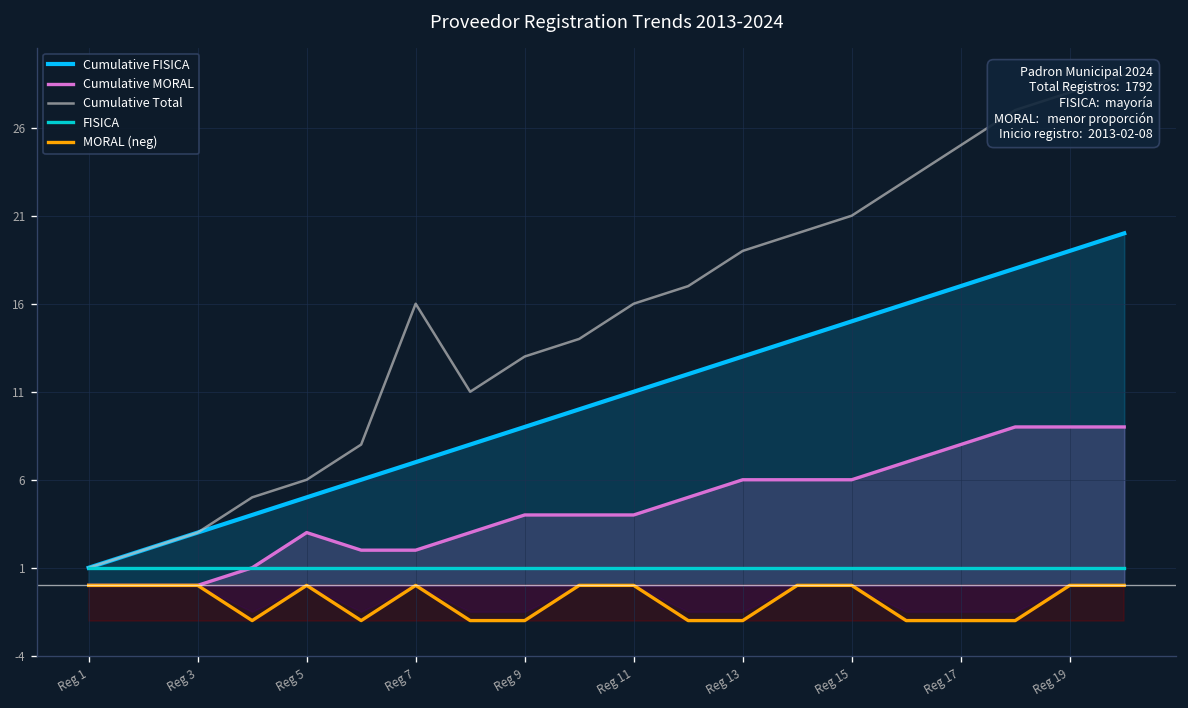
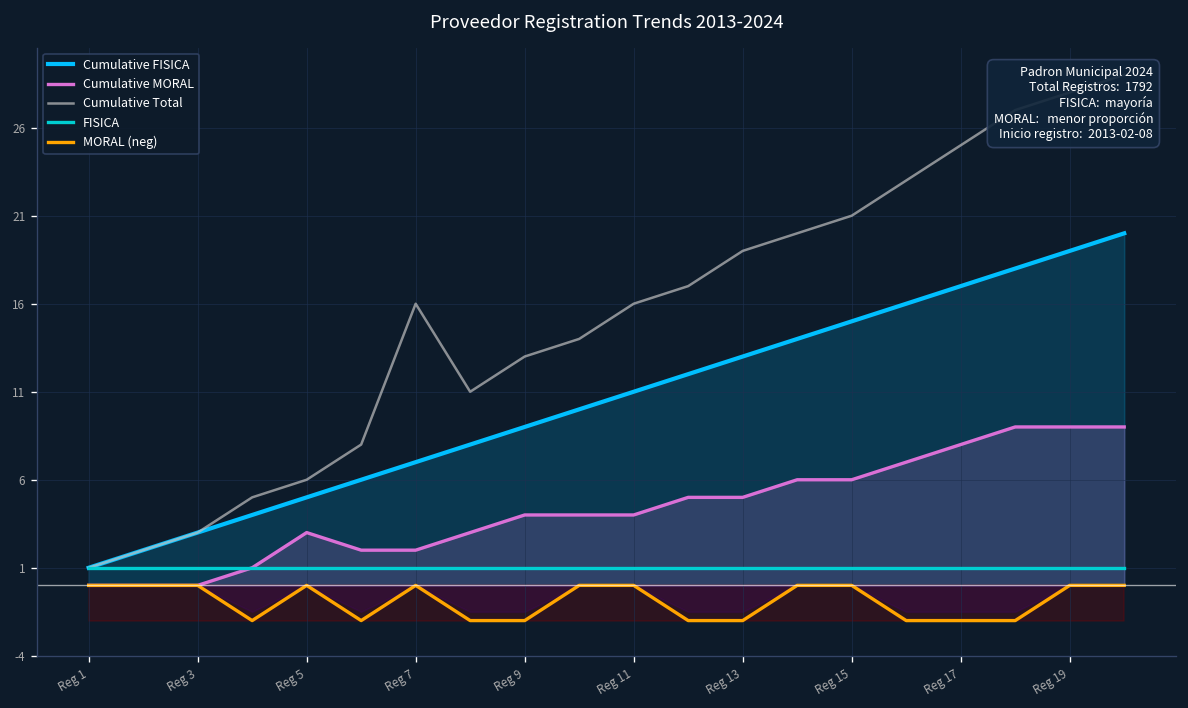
  {
    "Cumulative MORAL": {
      "Reg 5": 3,
      "Reg 7": 2,
      "Reg 9": 4,
      "Reg 11": 4,
-     "Reg 13": 6,
+     "Reg 13": 5,
      "Reg 15": 6,
      "Reg 17": 8,
      "Reg 19": 9
    },
    "Cumulative Total": {
      "Reg 5": 6,
      "Reg 7": 16,
      "Reg 9": 13,
      "Reg 11": 16,
      "Reg 13": 19,
      "Reg 15": 21,
      "Reg 17": 25
    },
    "MORAL (neg)": {
      "Reg 9": -2,
      "Reg 13": -2,
      "Reg 17": -2
    }
  }
